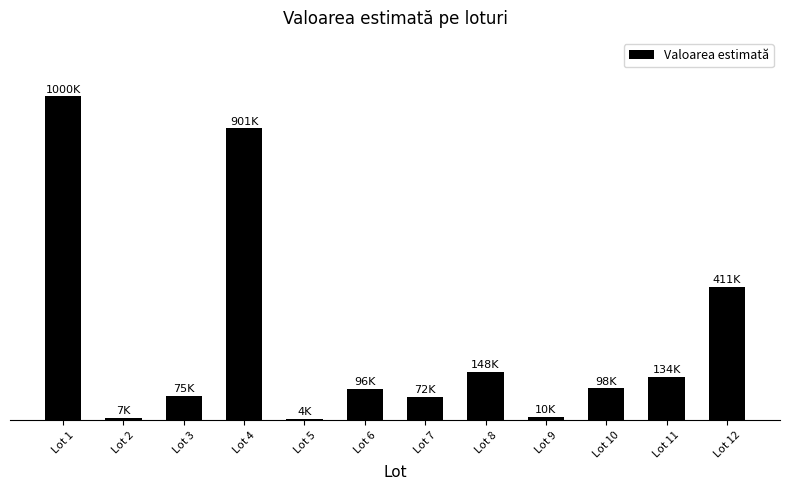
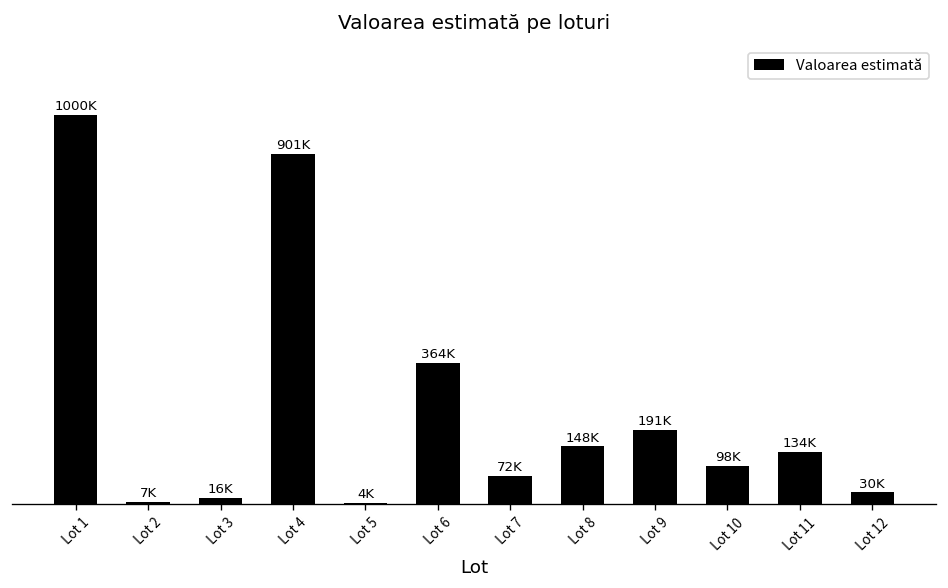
  {
    "Lot 1": "1000K",
    "Lot 2": "7K",
-   "Lot 3": "75K",
+   "Lot 3": "16K",
    "Lot 4": "901K",
    "Lot 5": "4K",
-   "Lot 6": "96K",
+   "Lot 6": "364K",
    "Lot 7": "72K",
    "Lot 8": "148K",
-   "Lot 9": "10K",
+   "Lot 9": "191K",
    "Lot 10": "98K",
    "Lot 11": "134K",
-   "Lot 12": "411K"
+   "Lot 12": "30K"
  }
